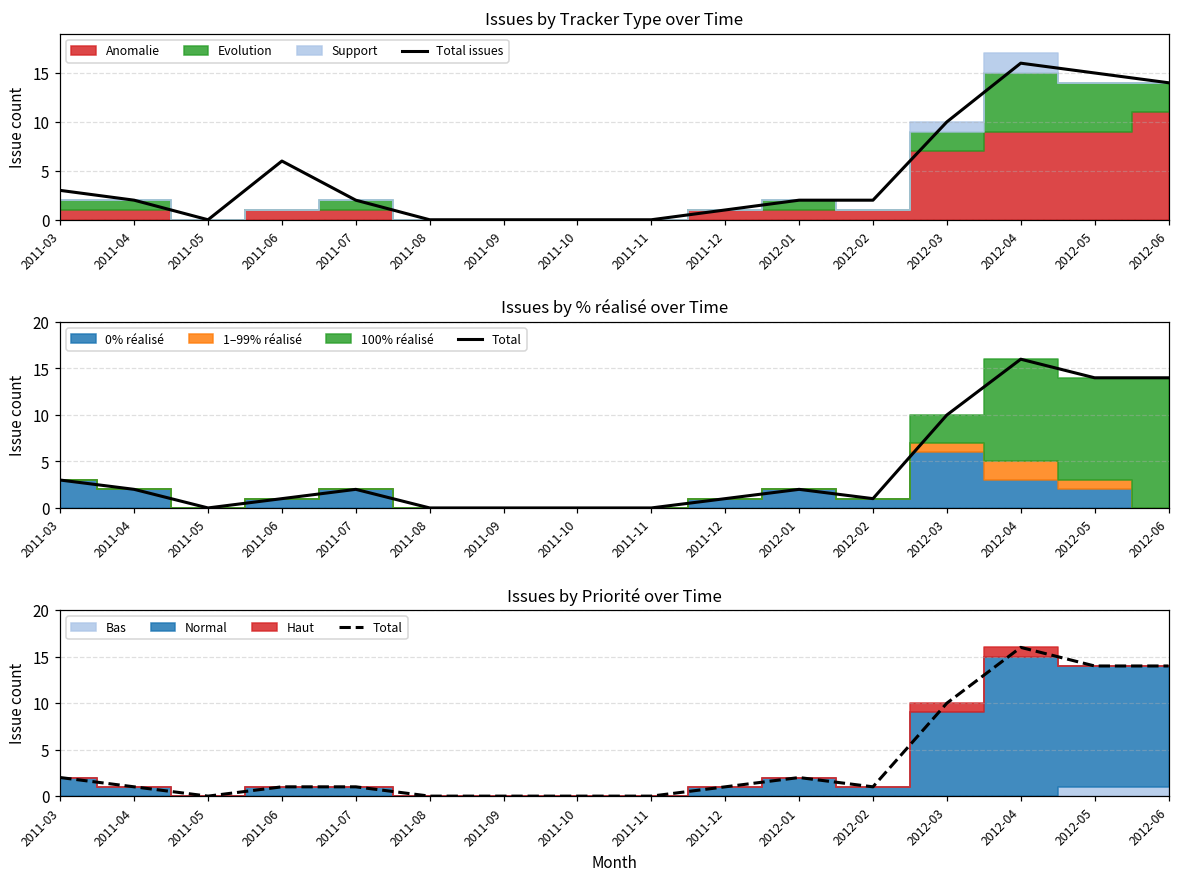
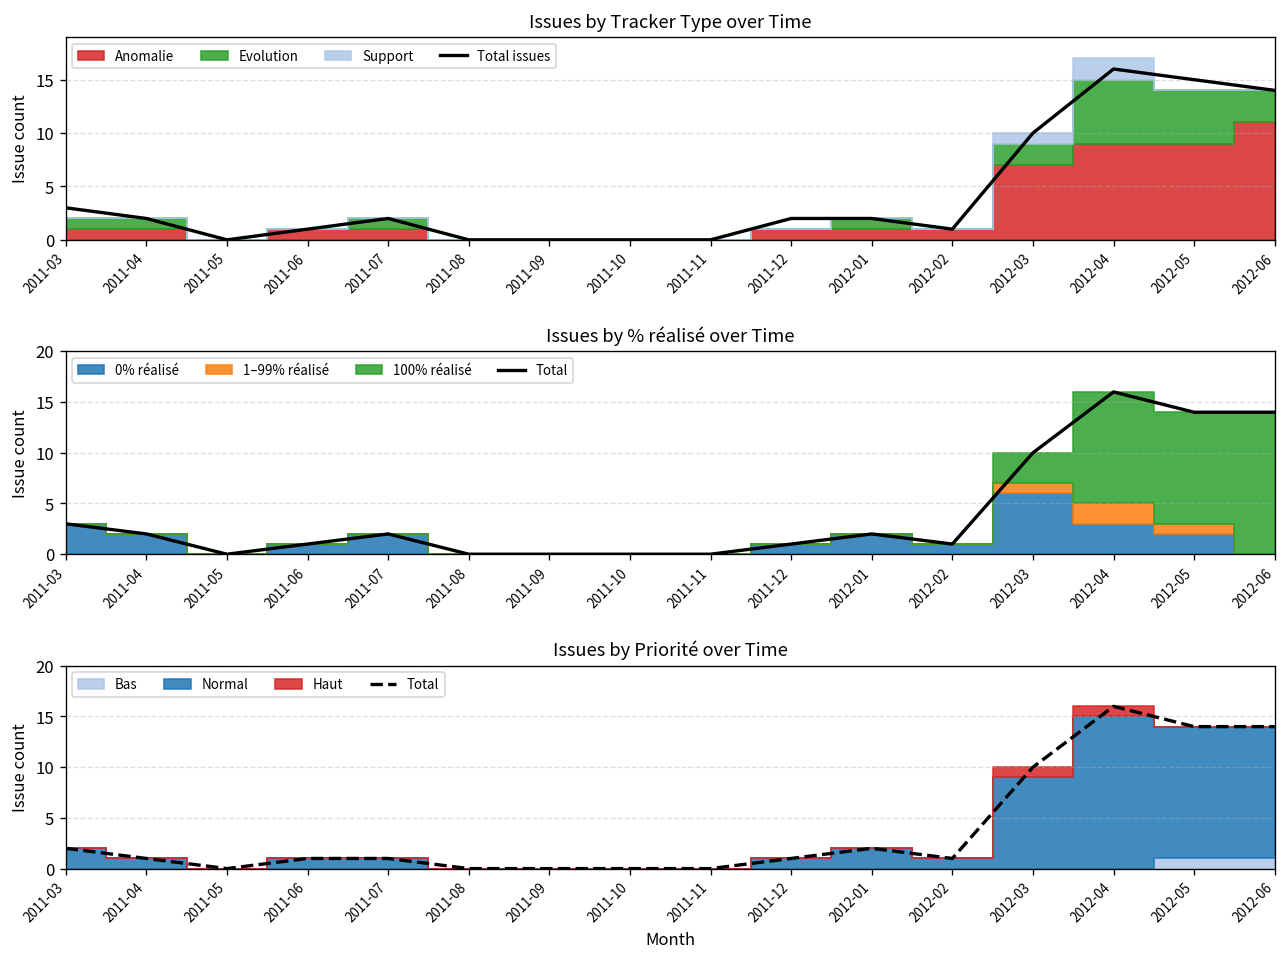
  {
    "Issues by Tracker Type over Time": {
      "Total issues": {
        "2011-03": 3,
        "2011-04": 2,
        "2011-05": 0,
-       "2011-06": 6,
+       "2011-06": 1,
        "2011-07": 2,
        "2011-08": 0,
        "2011-09": 0,
        "2011-10": 0,
        "2011-11": 0,
-       "2011-12": 1,
+       "2011-12": 2,
        "2012-01": 2,
-       "2012-02": 2,
+       "2012-02": 1,
        "2012-03": 10,
        "2012-04": 16,
        "2012-05": 15
      }
    },
    "Issues by % réalisé over Time": {
      "Total": {
        "2011-04": 2,
        "2011-05": 0,
        "2011-06": 1,
        "2011-07": 2,
        "2011-08": 0,
        "2011-09": 0,
        "2011-10": 0,
        "2011-11": 0,
        "2011-12": 1,
        "2012-01": 2,
        "2012-02": 1,
        "2012-03": 10,
        "2012-04": 16,
        "2012-05": 14
      }
    },
    "Issues by Priorité over Time": {
      "Total": {
        "2011-04": 1,
        "2011-05": 0,
        "2011-06": 1,
        "2011-07": 1,
        "2011-08": 0,
        "2011-09": 0,
        "2011-10": 0,
        "2011-11": 0,
        "2011-12": 1,
        "2012-01": 2,
        "2012-02": 1,
        "2012-03": 10,
        "2012-04": 16,
        "2012-05": 14
      }
    }
  }
